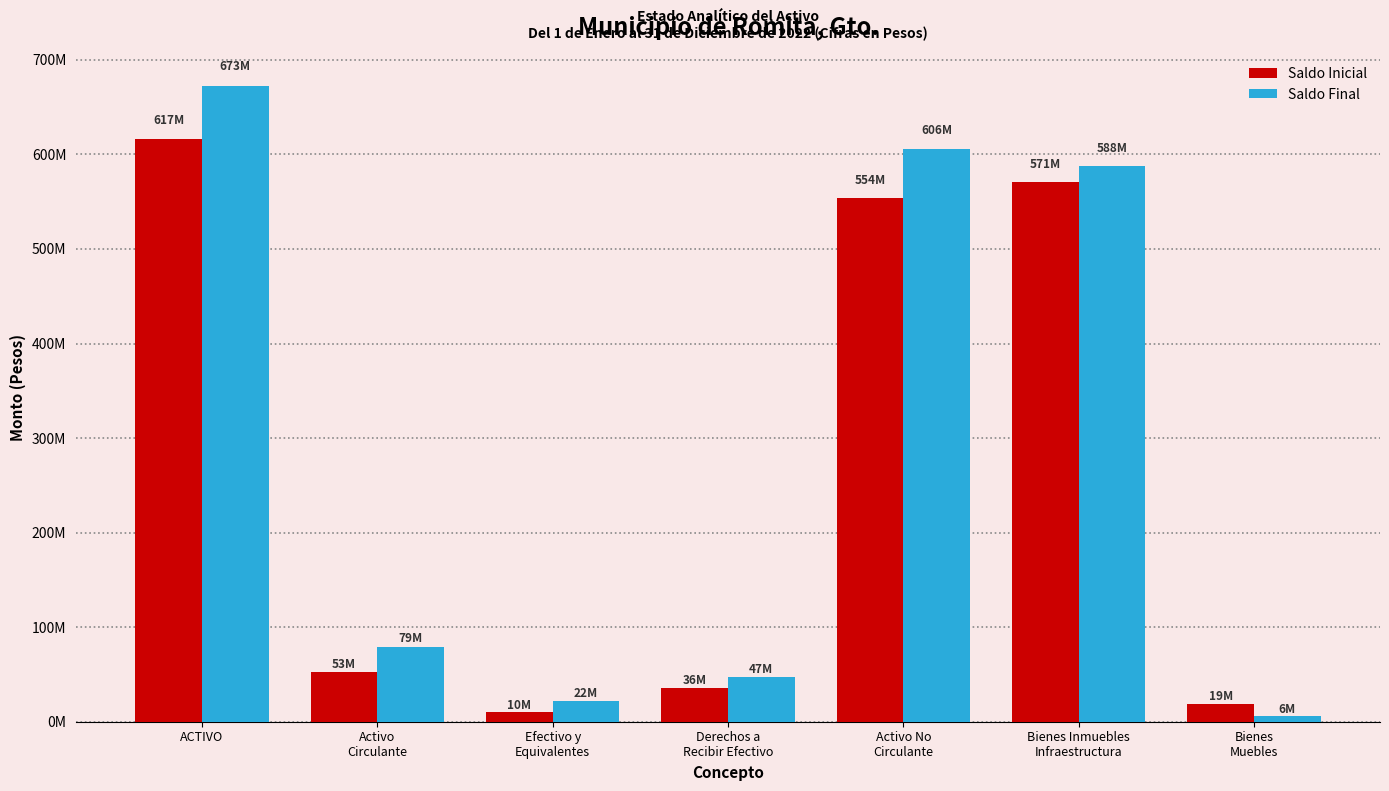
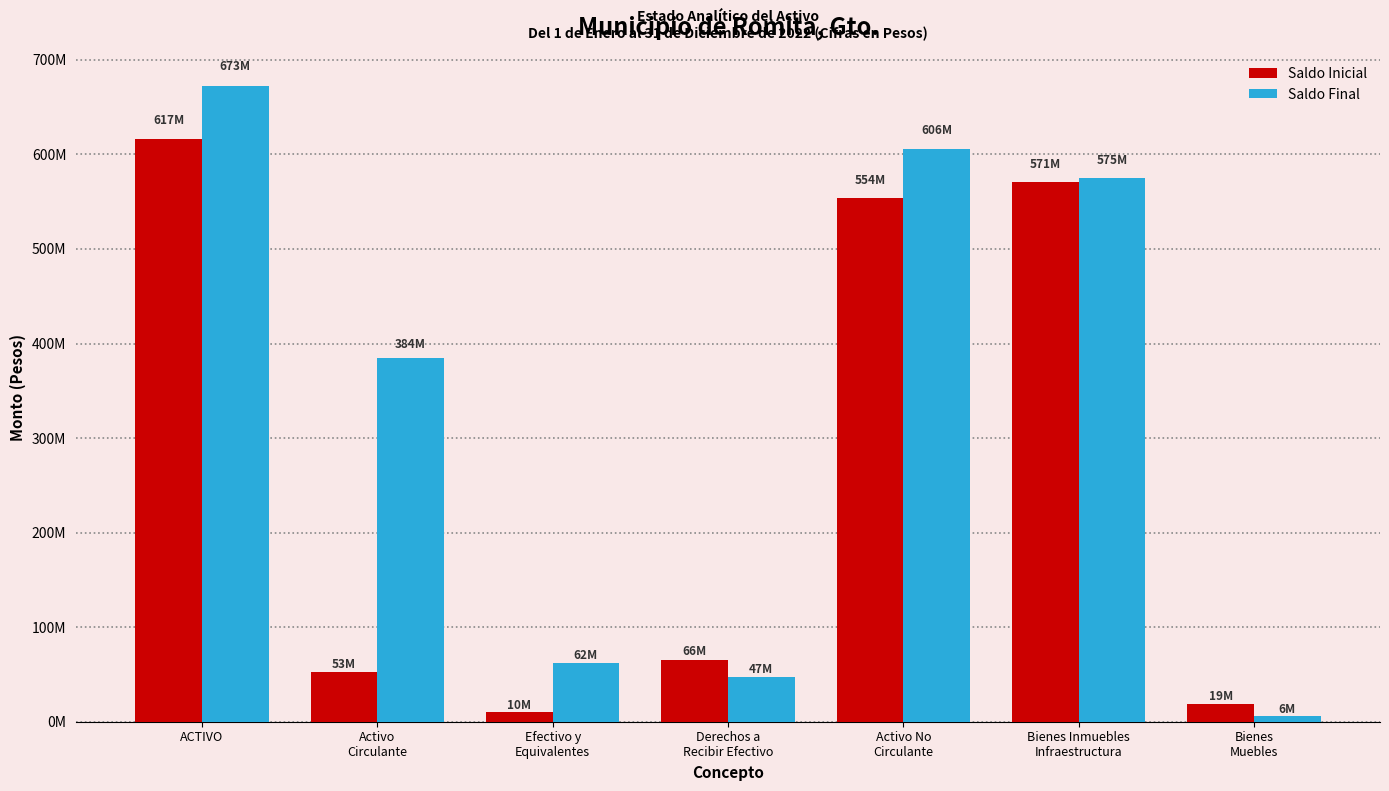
  {
    "Saldo Inicial": {
      "ACTIVO": "617M",
      "Activo Circulante": "53M",
      "Efectivo y Equivalentes": "10M",
-     "Derechos a Recibir Efectivo": "36M",
+     "Derechos a Recibir Efectivo": "66M",
      "Activo No Circulante": "554M",
      "Bienes Inmuebles Infraestructura": "571M",
      "Bienes Muebles": "19M"
    },
    "Saldo Final": {
      "ACTIVO": "673M",
-     "Activo Circulante": "79M",
-     "Efectivo y Equivalentes": "22M",
+     "Activo Circulante": "384M",
+     "Efectivo y Equivalentes": "62M",
      "Derechos a Recibir Efectivo": "47M",
      "Activo No Circulante": "606M",
-     "Bienes Inmuebles Infraestructura": "588M",
+     "Bienes Inmuebles Infraestructura": "575M",
      "Bienes Muebles": "6M"
    }
  }
